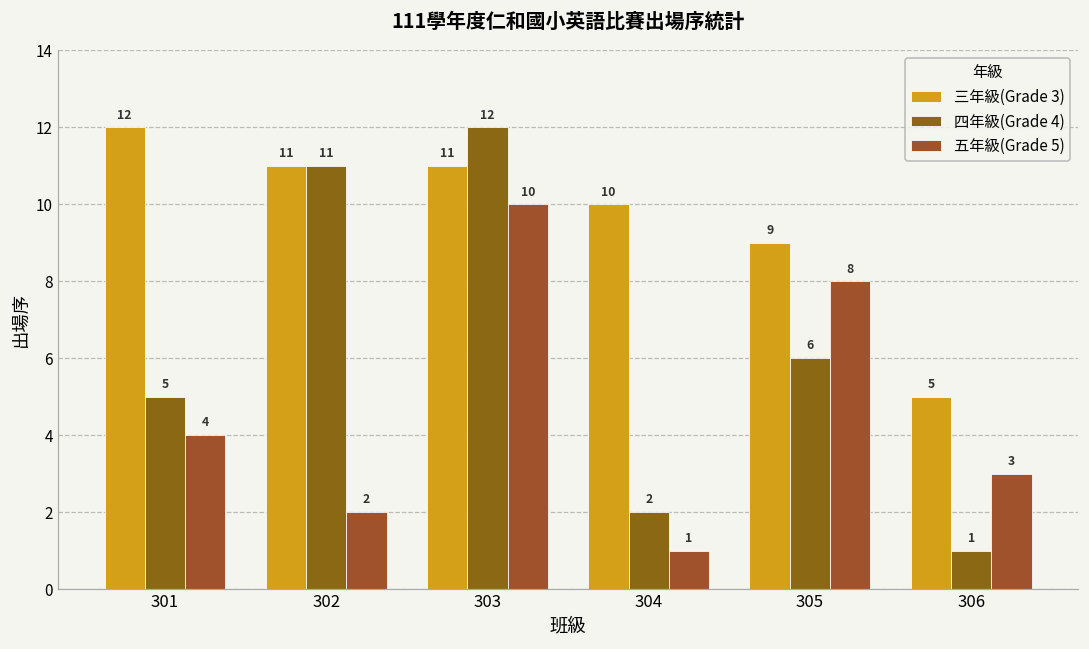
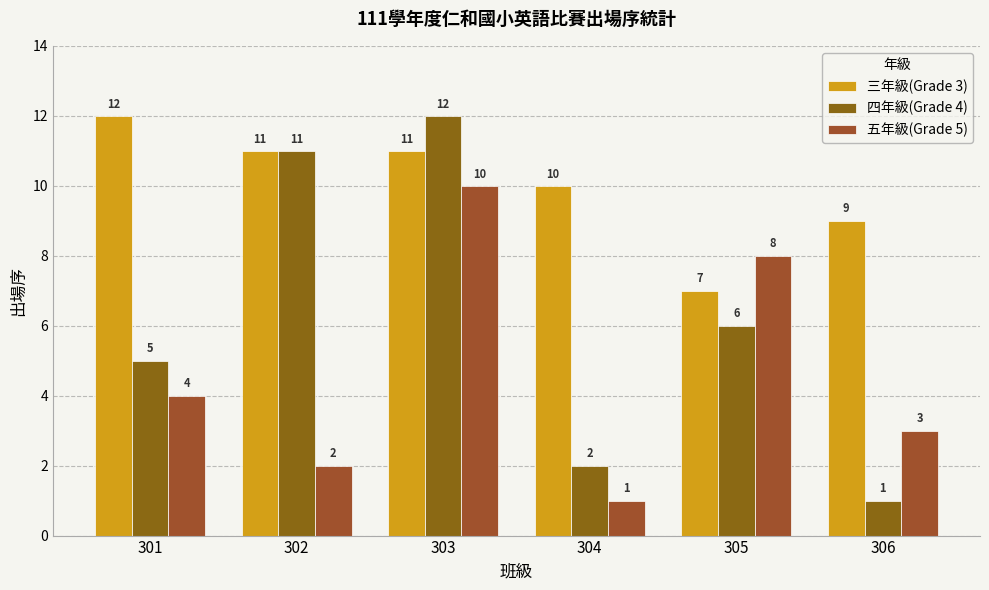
  {
    "三年級(Grade 3)": {
      "301": 12,
      "302": 11,
      "303": 11,
      "304": 10,
-     "305": 9,
-     "306": 5
+     "305": 7,
+     "306": 9
    }
  }
